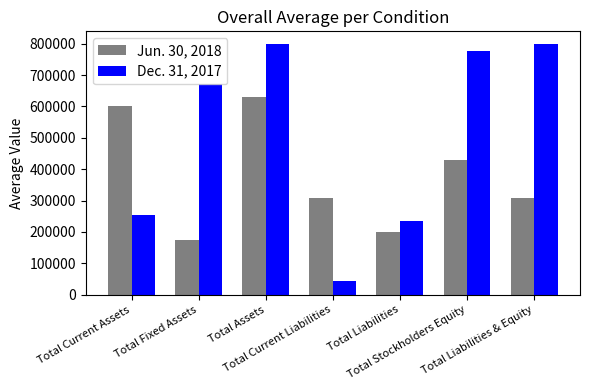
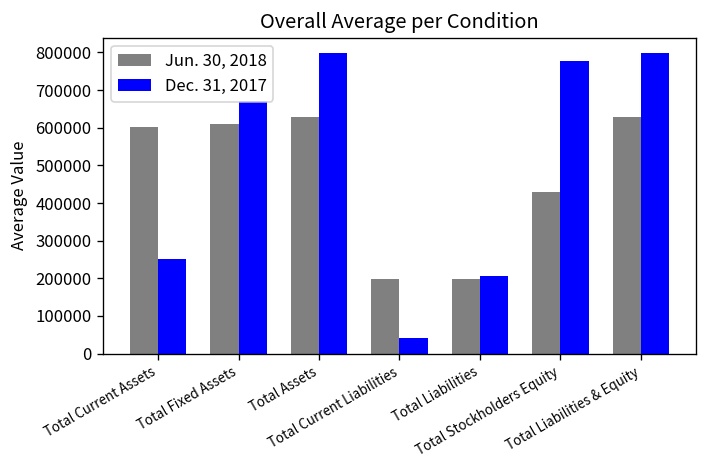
  {
    "Jun. 30, 2018": {
      "Total Current Assets": 600000,
-     "Total Fixed Assets": 170000,
+     "Total Fixed Assets": 610000,
      "Total Assets": 630000,
-     "Total Current Liabilities": 310000,
+     "Total Current Liabilities": 200000,
      "Total Liabilities": 200000,
      "Total Stockholders Equity": 430000,
-     "Total Liabilities & Equity": 310000
+     "Total Liabilities & Equity": 630000
    },
    "Dec. 31, 2017": {
      "Total Current Assets": 250000,
      "Total Assets": 800000,
      "Total Current Liabilities": 40000,
-     "Total Liabilities": 230000,
+     "Total Liabilities": 210000,
      "Total Stockholders Equity": 780000,
      "Total Liabilities & Equity": 800000
    }
  }
